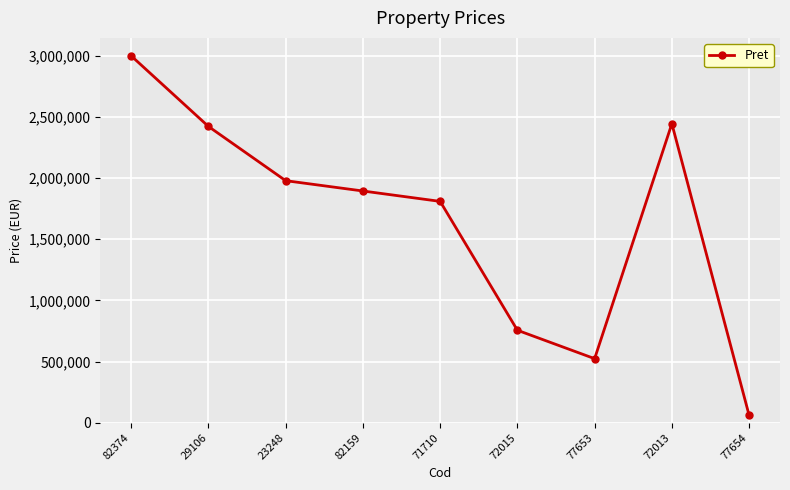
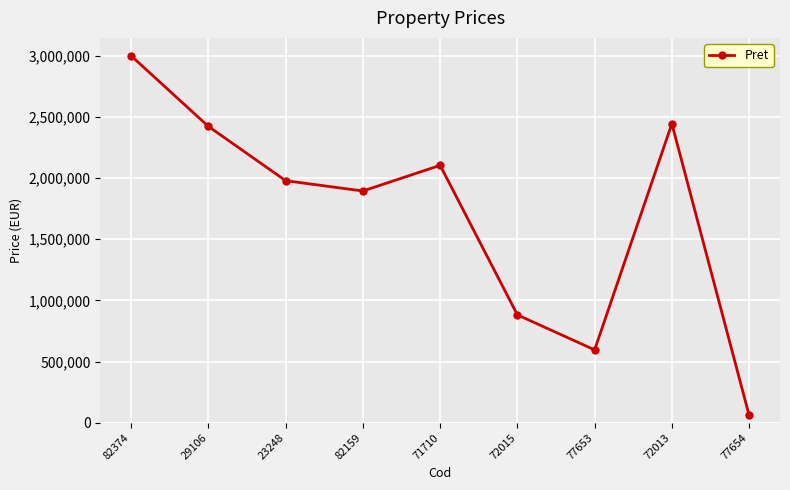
  {
    "82374": "3,000,000",
    "29106": "2,420,000",
    "23248": "1,980,000",
    "82159": "1,890,000",
-   "71710": "1,810,000",
-   "72015": "760,000",
-   "77653": "520,000",
+   "71710": "2,100,000",
+   "72015": "880,000",
+   "77653": "600,000",
    "72013": "2,450,000",
    "77654": "60,000"
  }
